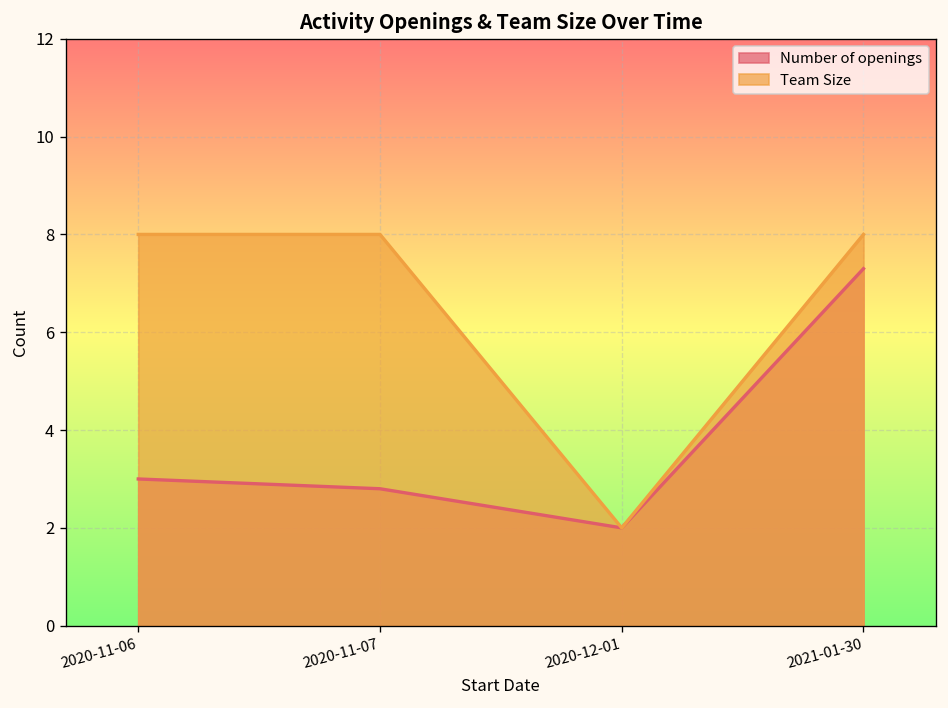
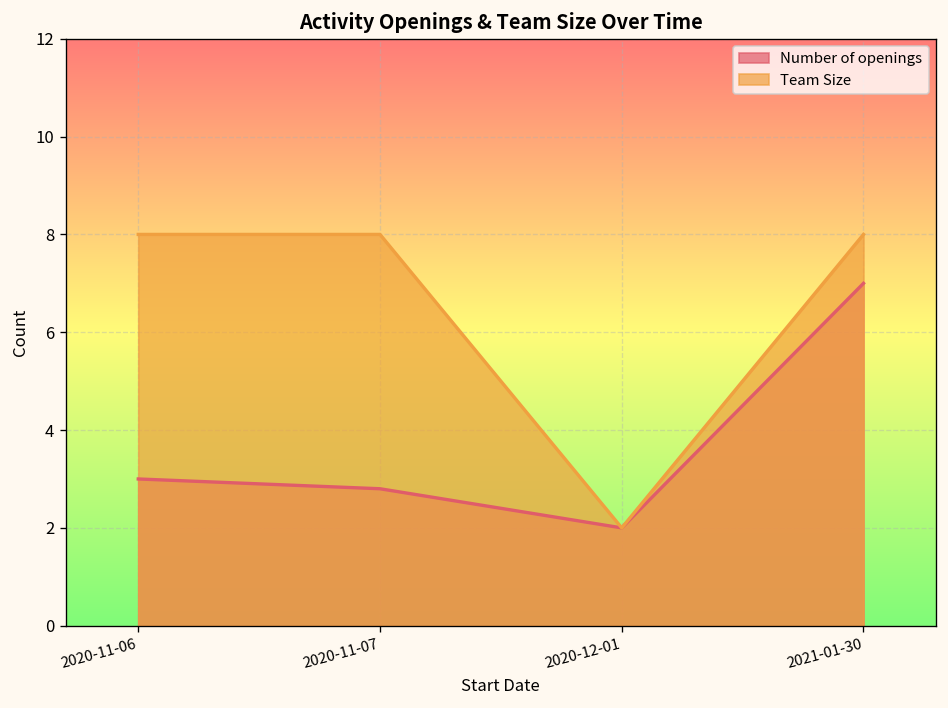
  {
    "Number of openings": {
      "2020-11-06": 3.0,
      "2020-11-07": 2.8,
-     "2021-01-30": 7.3
+     "2021-01-30": 7.0
    },
    "Team Size": {
      "2020-11-06": 8.0,
      "2020-11-07": 8.0,
      "2021-01-30": 8.0
    }
  }
